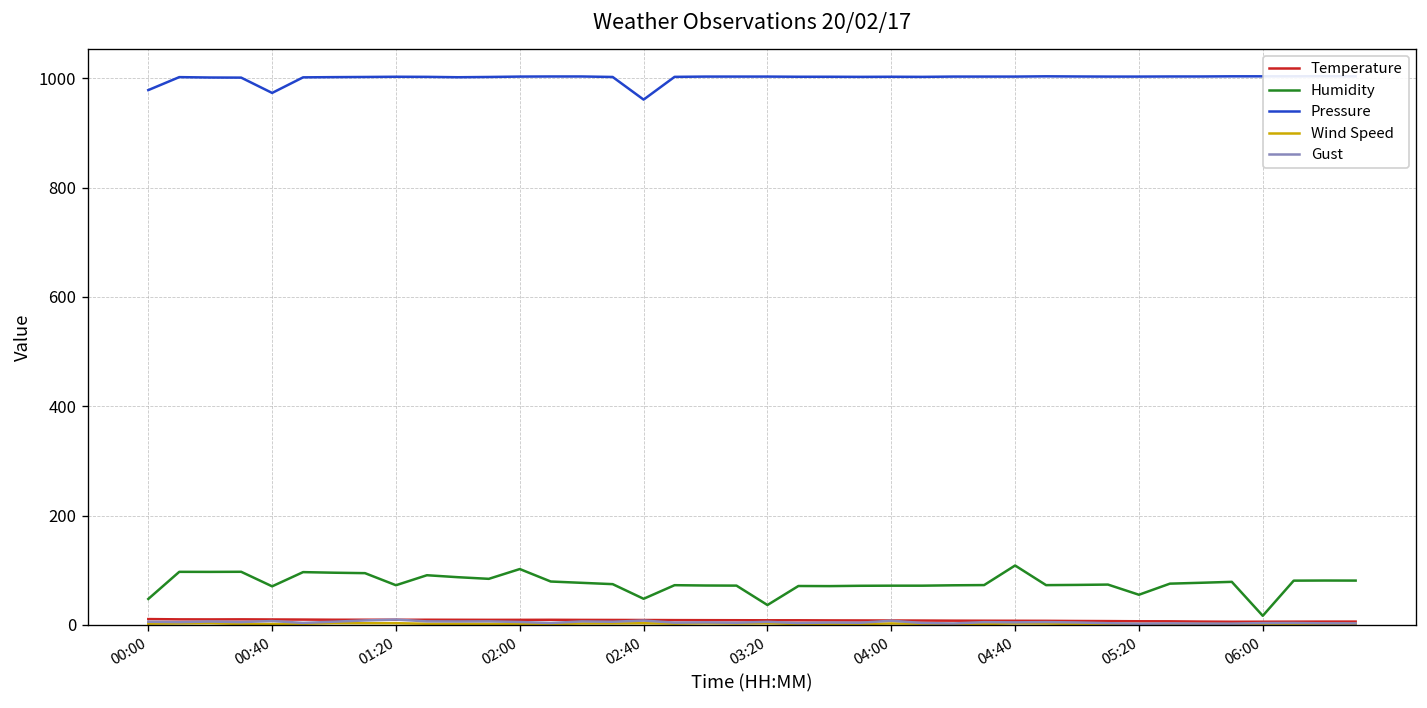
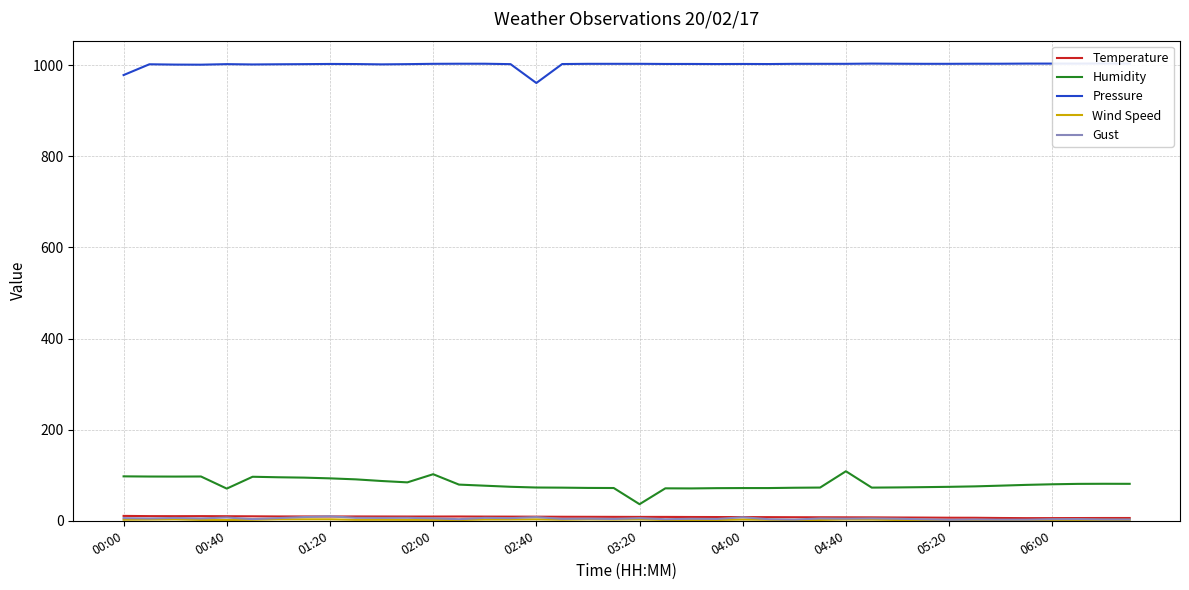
  {
    "Humidity": {
-     "00:00": 50,
+     "00:00": 100,
      "00:40": 70,
-     "01:20": 70,
+     "01:20": 90,
      "02:00": 100,
-     "02:40": 50,
+     "02:40": 70,
      "03:20": 40,
      "04:00": 70,
      "04:40": 110,
-     "05:20": 60,
-     "06:00": 20
+     "05:20": 70,
+     "06:00": 80
    },
    "Pressure": {
      "00:00": 980,
-     "00:40": 970,
+     "00:40": 1000,
      "01:20": 1000,
      "02:00": 1000,
      "02:40": 960,
      "03:20": 1000,
      "04:00": 1000,
      "04:40": 1000,
      "05:20": 1000,
      "06:00": 1000
    },
    "Wind Speed": {
      "01:20": 0
    }
  }
